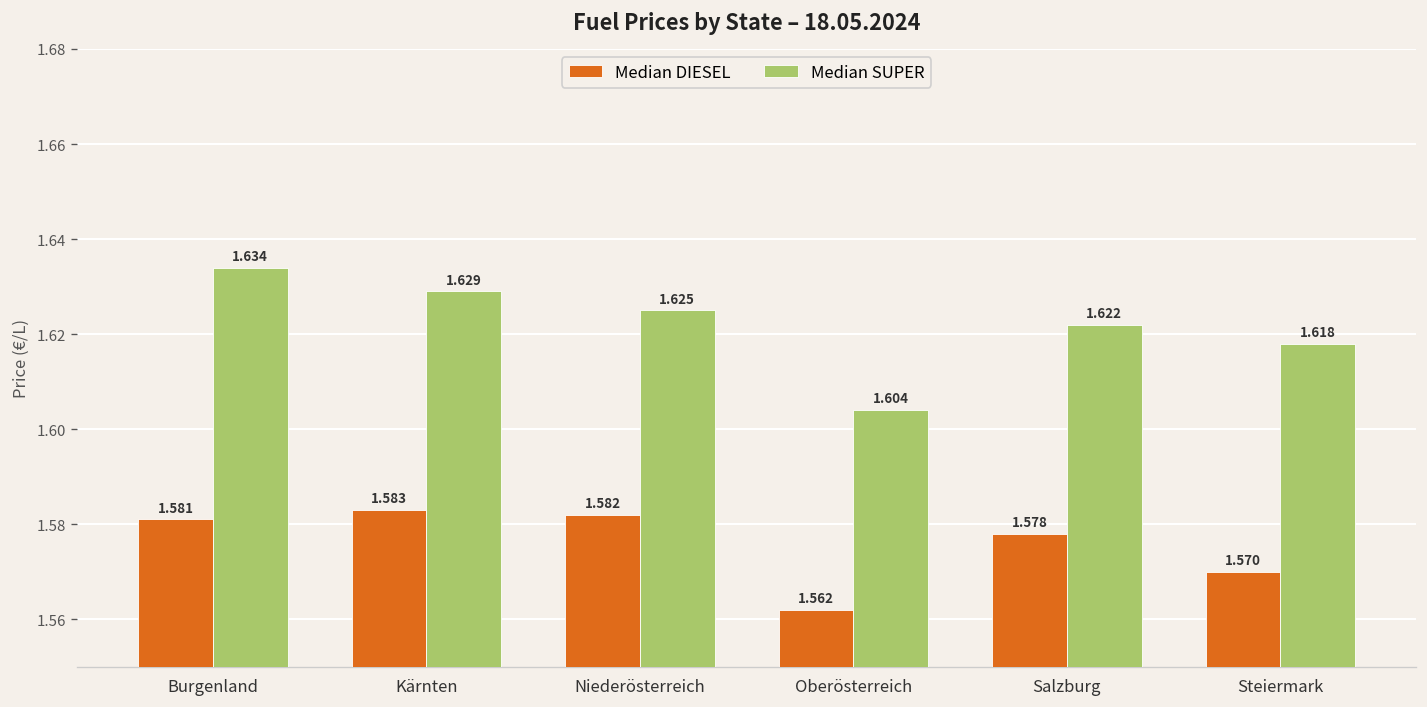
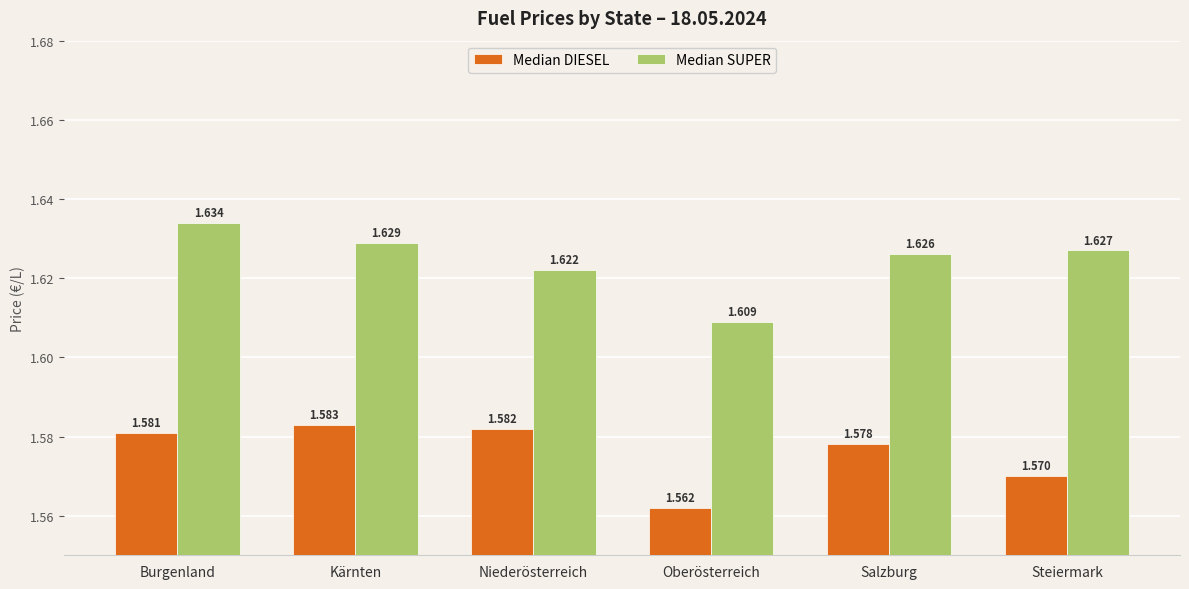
  {
    "Median DIESEL": {
      "Burgenland": 1.581,
      "Kärnten": 1.583,
      "Niederösterreich": 1.582,
      "Oberösterreich": 1.562,
      "Salzburg": 1.578,
      "Steiermark": 1.570
    },
    "Median SUPER": {
      "Burgenland": 1.634,
      "Kärnten": 1.629,
-     "Niederösterreich": 1.625,
-     "Oberösterreich": 1.604,
-     "Salzburg": 1.622,
-     "Steiermark": 1.618
+     "Niederösterreich": 1.622,
+     "Oberösterreich": 1.609,
+     "Salzburg": 1.626,
+     "Steiermark": 1.627
    }
  }
